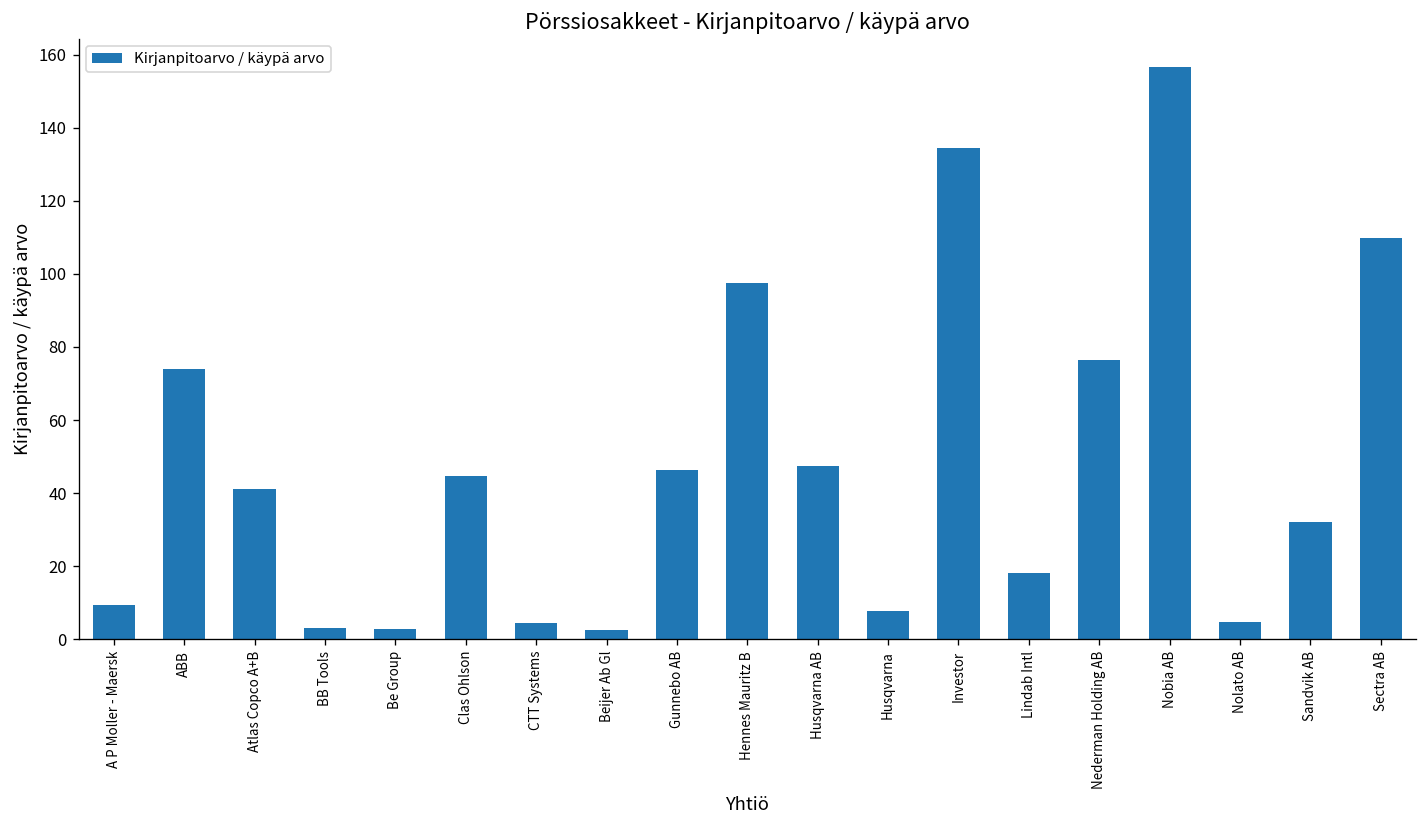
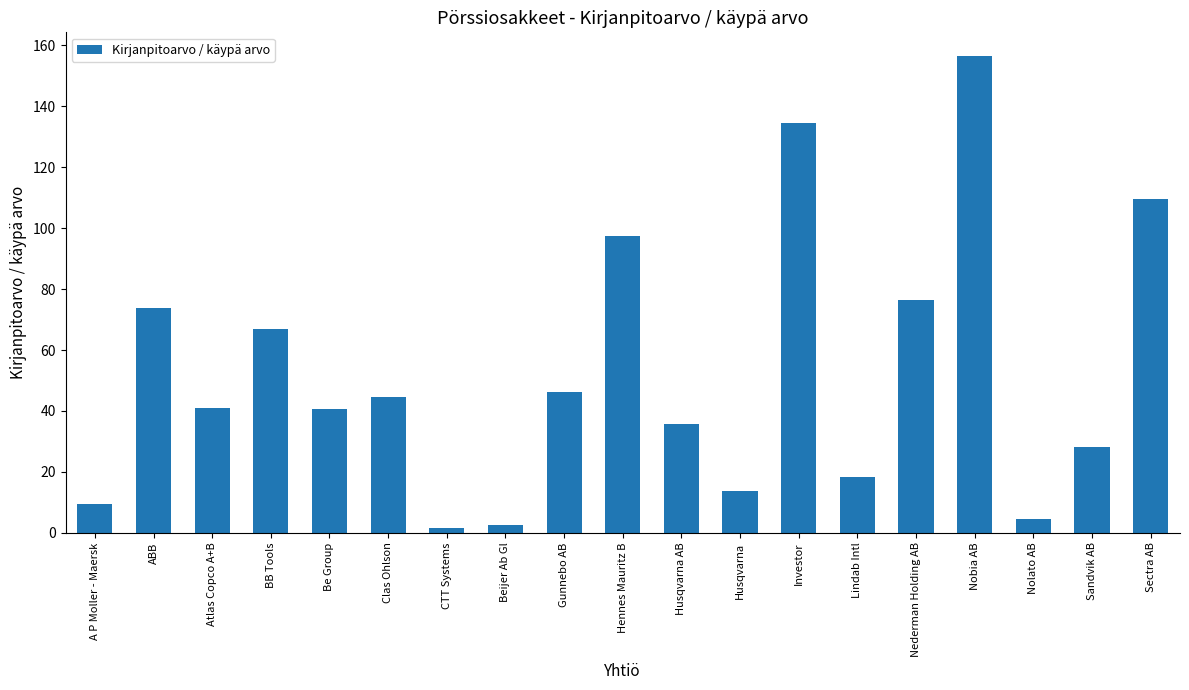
  {
    "A P Moller - Maersk": 9,
    "ABB": 74,
    "Atlas Copco A+B": 41,
-   "BB Tools": 3,
-   "Be Group": 3,
+   "BB Tools": 67,
+   "Be Group": 40,
    "Clas Ohlson": 45,
-   "CTT Systems": 5,
+   "CTT Systems": 2,
    "Beijer Ab Gl": 3,
    "Gunnebo AB": 46,
    "Hennes Mauritz B": 97,
-   "Husqvarna AB": 47,
-   "Husqvarna": 8,
+   "Husqvarna AB": 36,
+   "Husqvarna": 14,
    "Investor": 134,
    "Lindab Intl": 18,
    "Nederman Holding AB": 76,
    "Nobia AB": 156,
    "Nolato AB": 5,
-   "Sandvik AB": 32,
+   "Sandvik AB": 28,
    "Sectra AB": 110
  }
